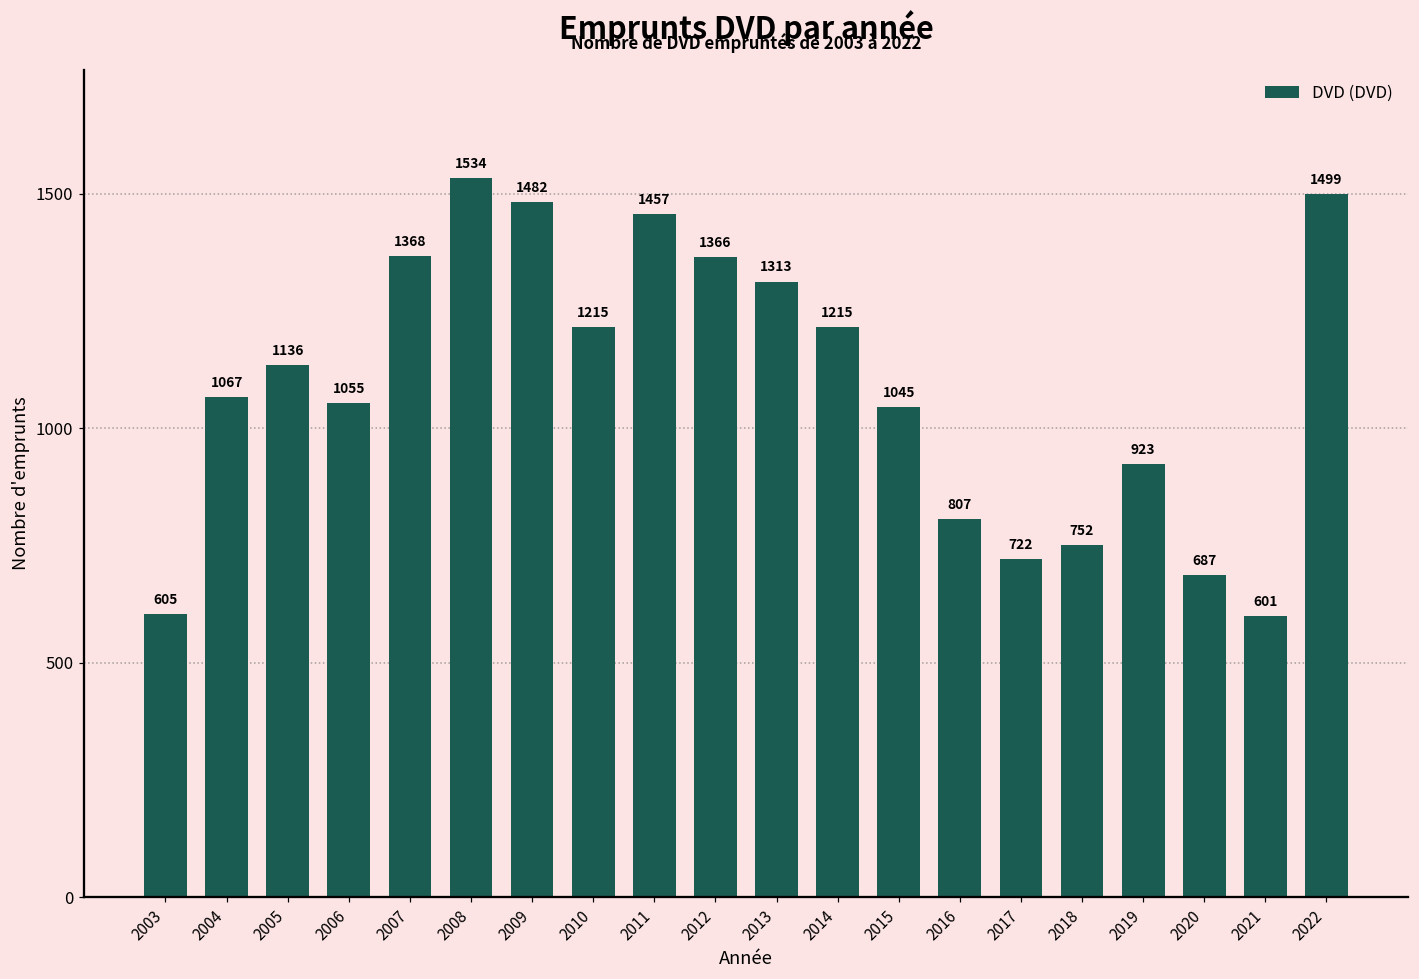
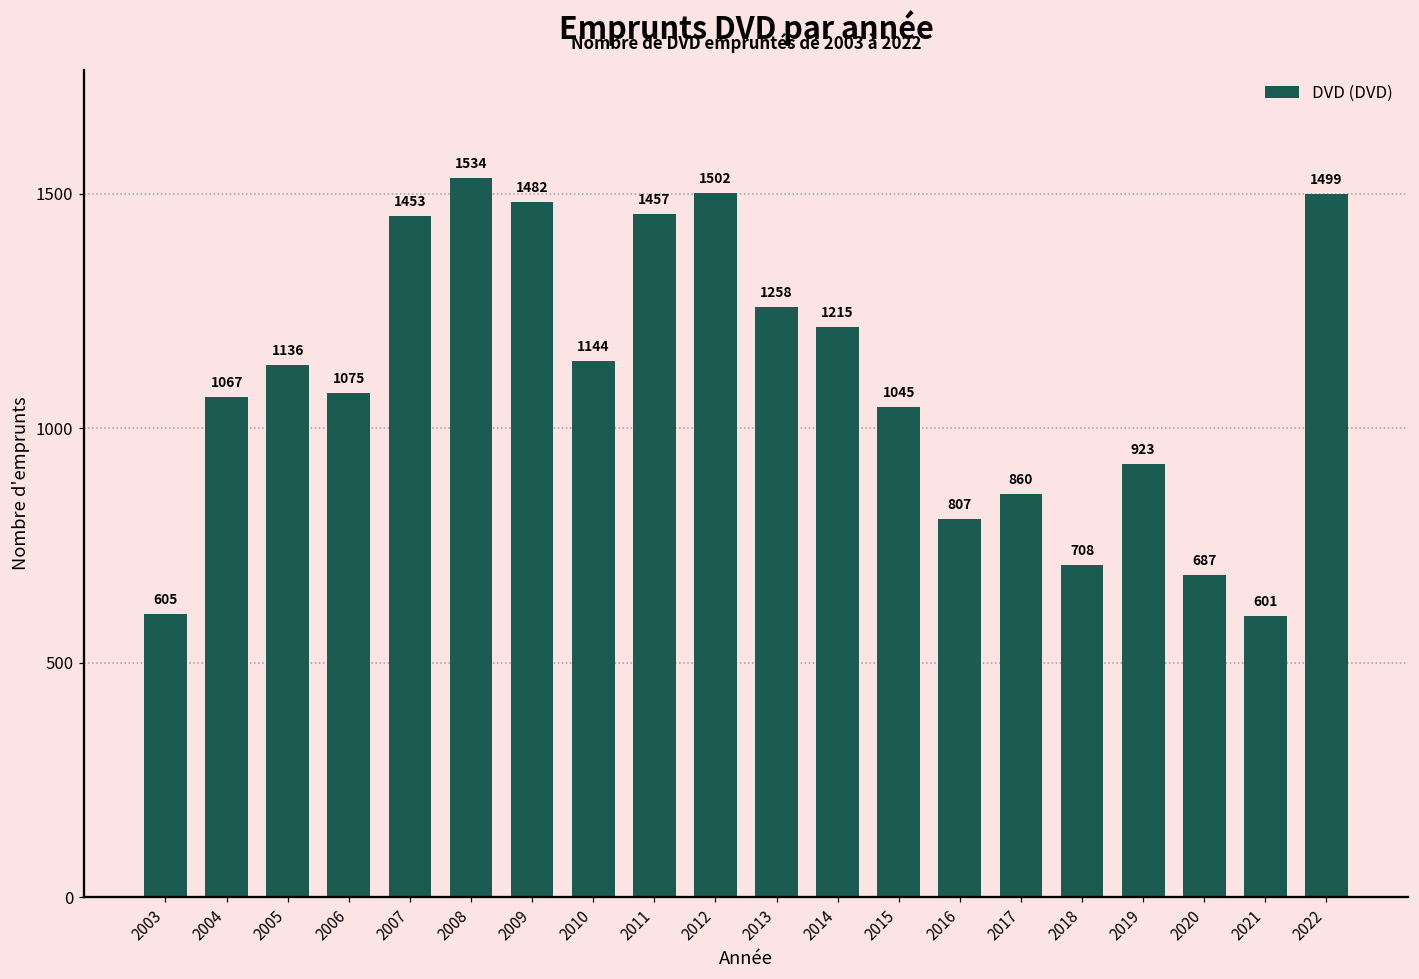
  {
    "2003": 605,
    "2004": 1067,
    "2005": 1136,
-   "2006": 1055,
-   "2007": 1368,
+   "2006": 1075,
+   "2007": 1453,
    "2008": 1534,
    "2009": 1482,
-   "2010": 1215,
+   "2010": 1144,
    "2011": 1457,
-   "2012": 1366,
-   "2013": 1313,
+   "2012": 1502,
+   "2013": 1258,
    "2014": 1215,
    "2015": 1045,
    "2016": 807,
-   "2017": 722,
-   "2018": 752,
+   "2017": 860,
+   "2018": 708,
    "2019": 923,
    "2020": 687,
    "2021": 601,
    "2022": 1499
  }
